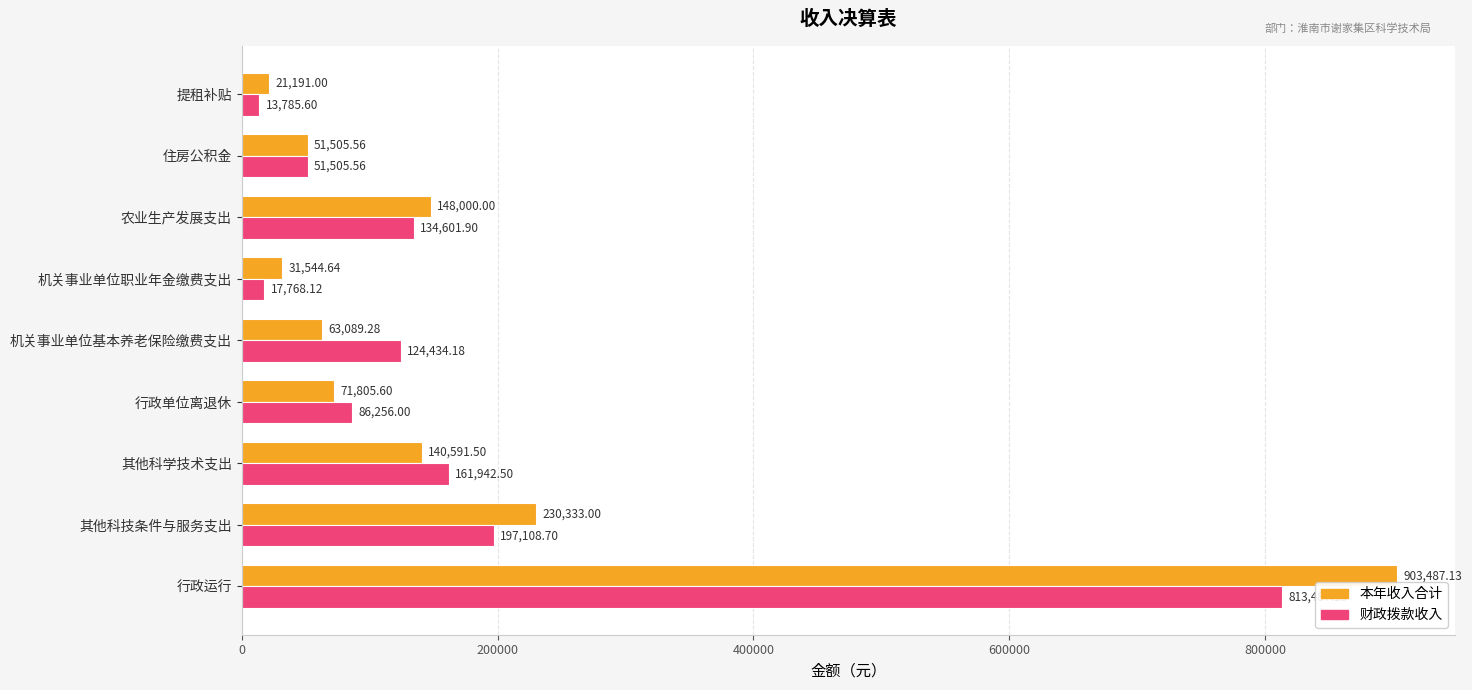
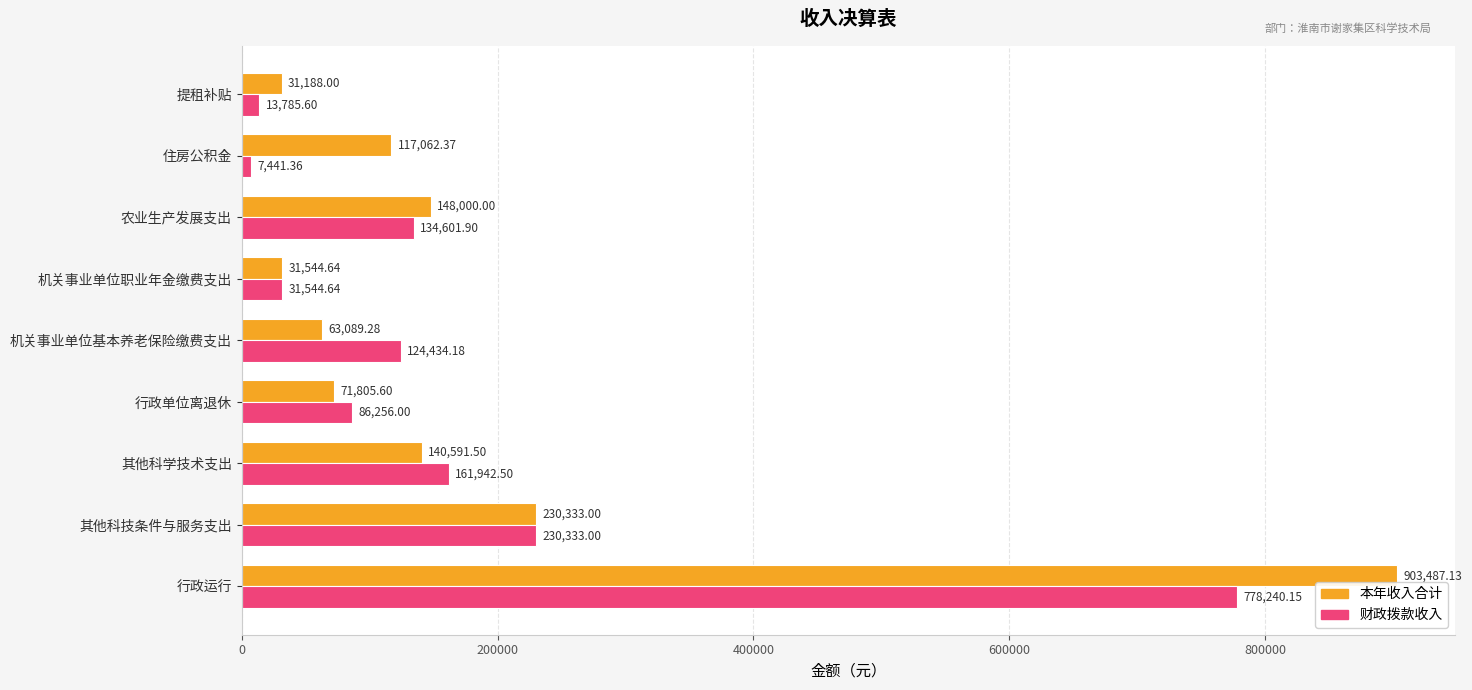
  {
    "本年收入合计": {
-     "提租补贴": "21,191.00",
-     "住房公积金": "51,505.56",
+     "提租补贴": "31,188.00",
+     "住房公积金": "117,062.37",
      "农业生产发展支出": "148,000.00",
      "机关事业单位职业年金缴费支出": "31,544.64",
      "机关事业单位基本养老保险缴费支出": "63,089.28",
      "行政单位离退休": "71,805.60",
      "其他科学技术支出": "140,591.50",
      "其他科技条件与服务支出": "230,333.00"
    },
    "财政拨款收入": {
      "提租补贴": "13,785.60",
-     "住房公积金": "51,505.56",
+     "住房公积金": "7,441.36",
      "农业生产发展支出": "134,601.90",
-     "机关事业单位职业年金缴费支出": "17,768.12",
+     "机关事业单位职业年金缴费支出": "31,544.64",
      "机关事业单位基本养老保险缴费支出": "124,434.18",
      "行政单位离退休": "86,256.00",
      "其他科学技术支出": "161,942.50",
-     "其他科技条件与服务支出": "197,108.70",
-     "行政运行": "813000"
+     "其他科技条件与服务支出": "230,333.00",
+     "行政运行": "778000"
    }
  }
